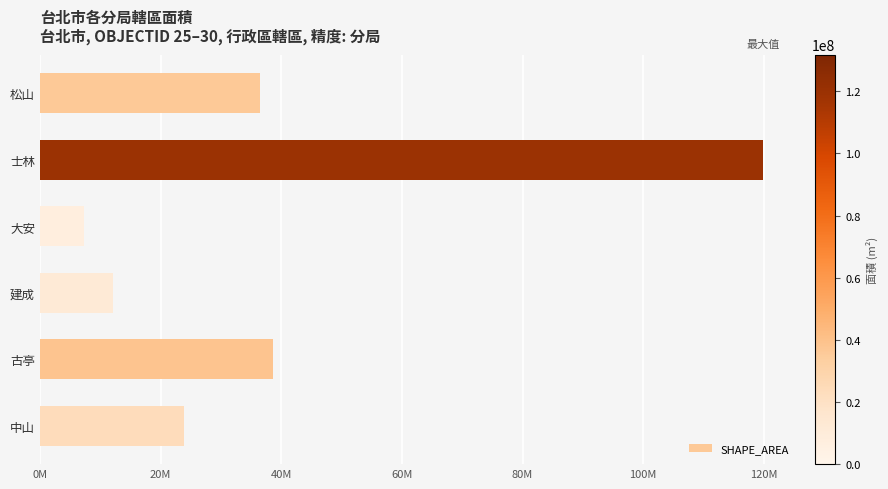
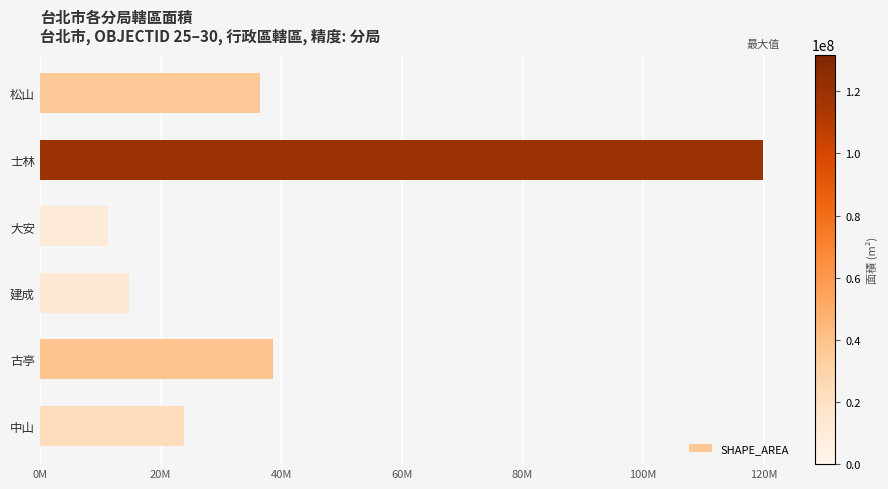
  {
    "松山": 36000000,
    "士林": 120000000,
-   "大安": 7000000,
-   "建成": 12000000,
+   "大安": 11000000,
+   "建成": 15000000,
    "古亭": 39000000,
    "中山": 24000000
  }
